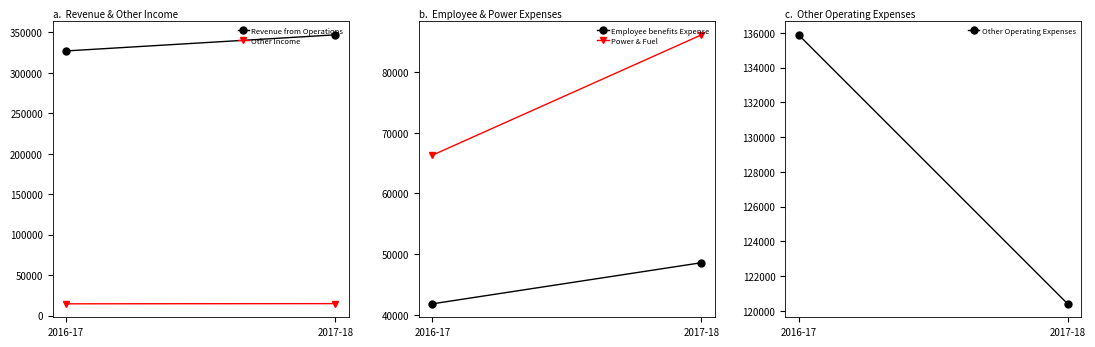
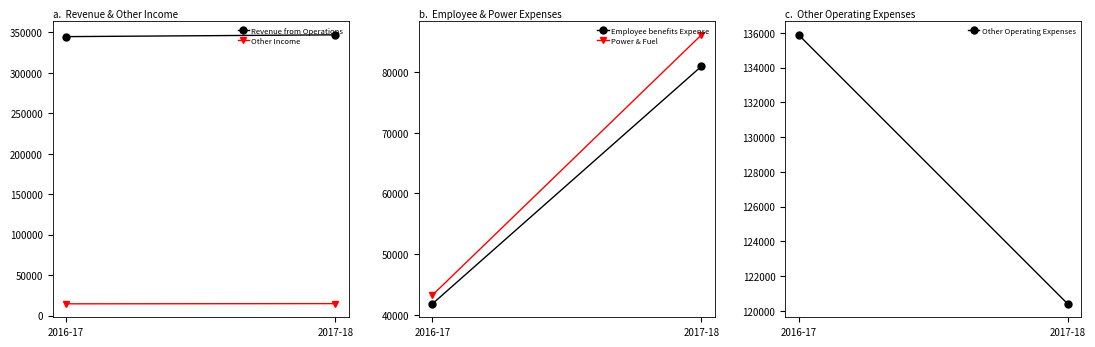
  {
    "a. Revenue & Other Income": {
      "Revenue from Operations": {
-       "2016-17": 330000,
+       "2016-17": 340000,
        "2017-18": 350000
      },
      "Other Income": {
        "2016-17": 10000,
        "2017-18": 10000
      }
    },
    "b. Employee & Power Expenses": {
      "Employee benefits Expense": {
        "2016-17": 42000,
-       "2017-18": 49000
+       "2017-18": 81000
      },
      "Power & Fuel": {
-       "2016-17": 66000,
+       "2016-17": 43000,
        "2017-18": 86000
      }
    },
    "c. Other Operating Expenses": {
      "2016-17": 135900,
      "2017-18": 120400
    }
  }
